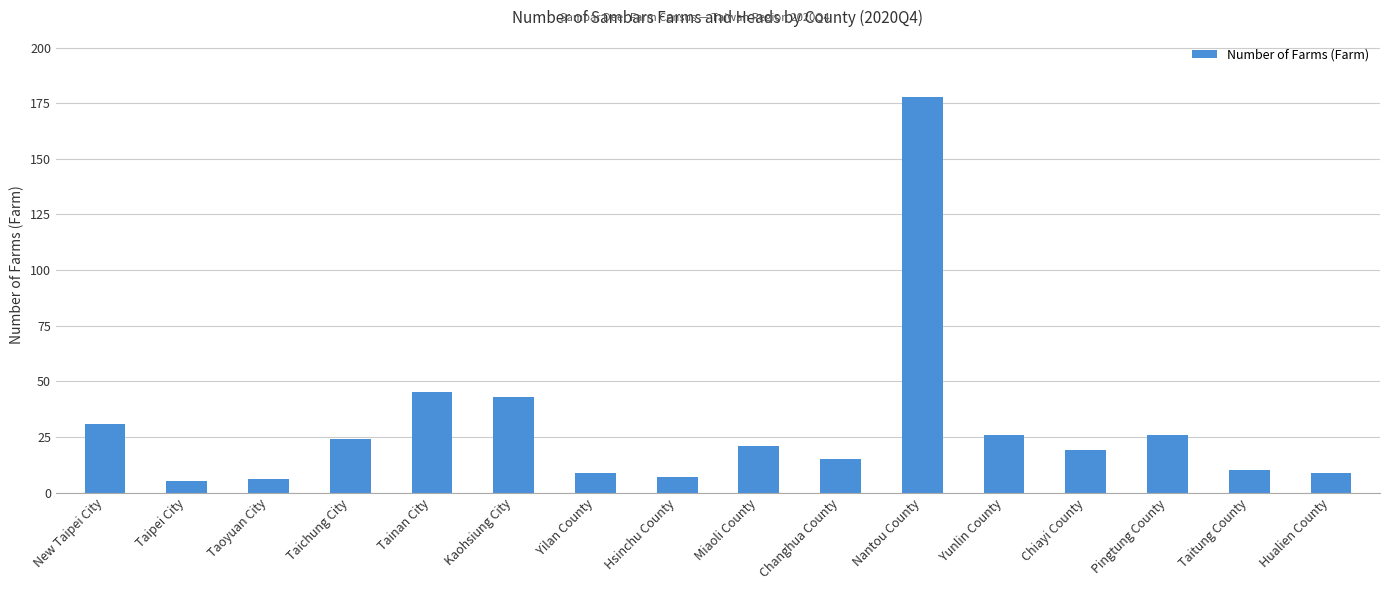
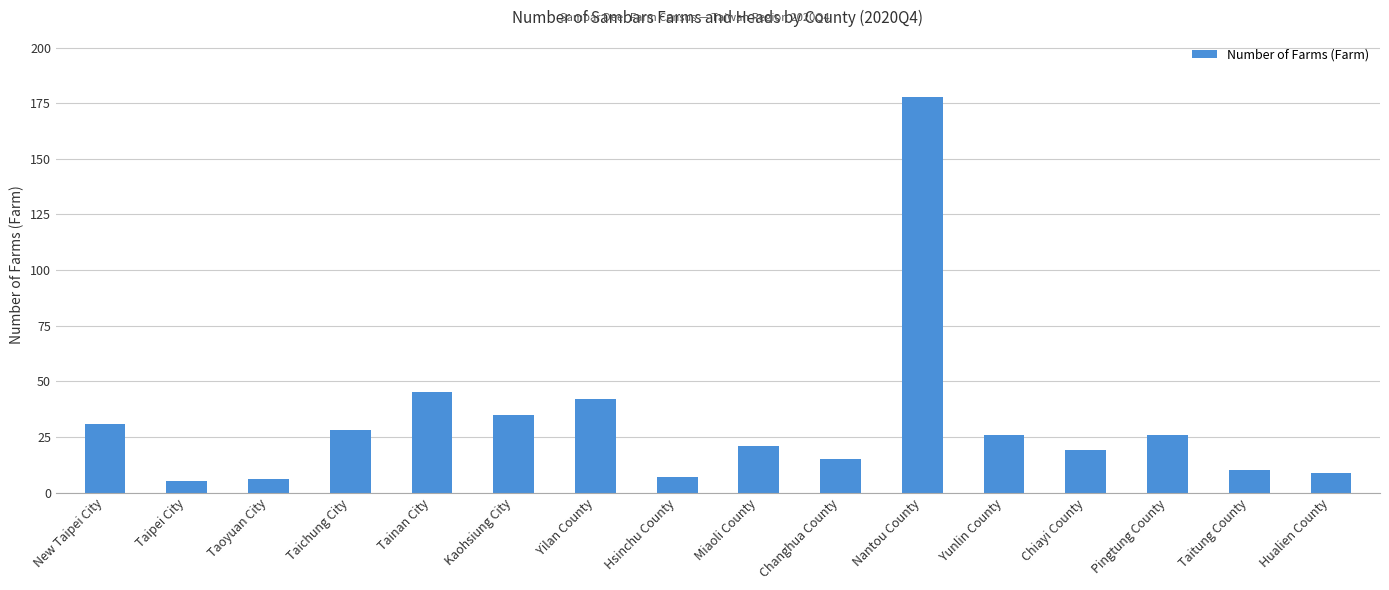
  {
    "New Taipei City": 31,
    "Taipei City": 5,
    "Taoyuan City": 6,
-   "Taichung City": 24,
+   "Taichung City": 28,
    "Tainan City": 45,
-   "Kaohsiung City": 43,
-   "Yilan County": 9,
+   "Kaohsiung City": 35,
+   "Yilan County": 42,
    "Hsinchu County": 7,
    "Miaoli County": 21,
    "Changhua County": 15,
    "Nantou County": 178,
    "Yunlin County": 26,
    "Chiayi County": 19,
    "Pingtung County": 26,
    "Taitung County": 10,
    "Hualien County": 9
  }
